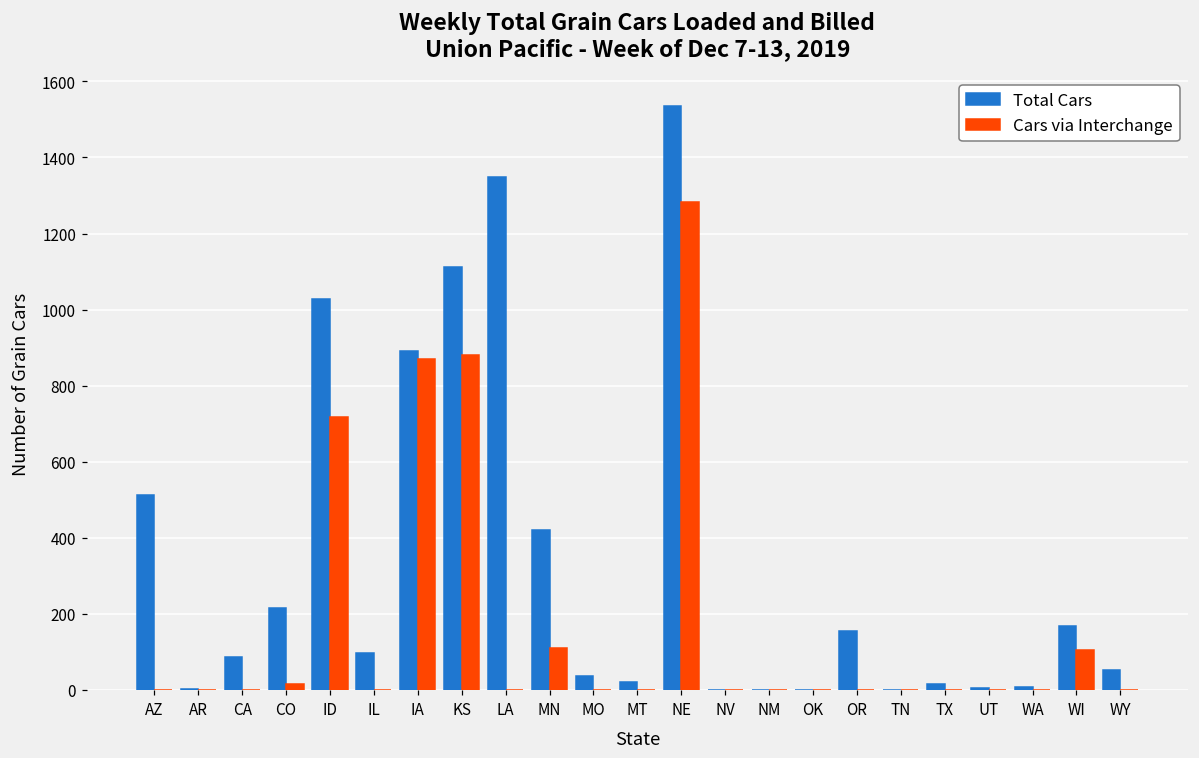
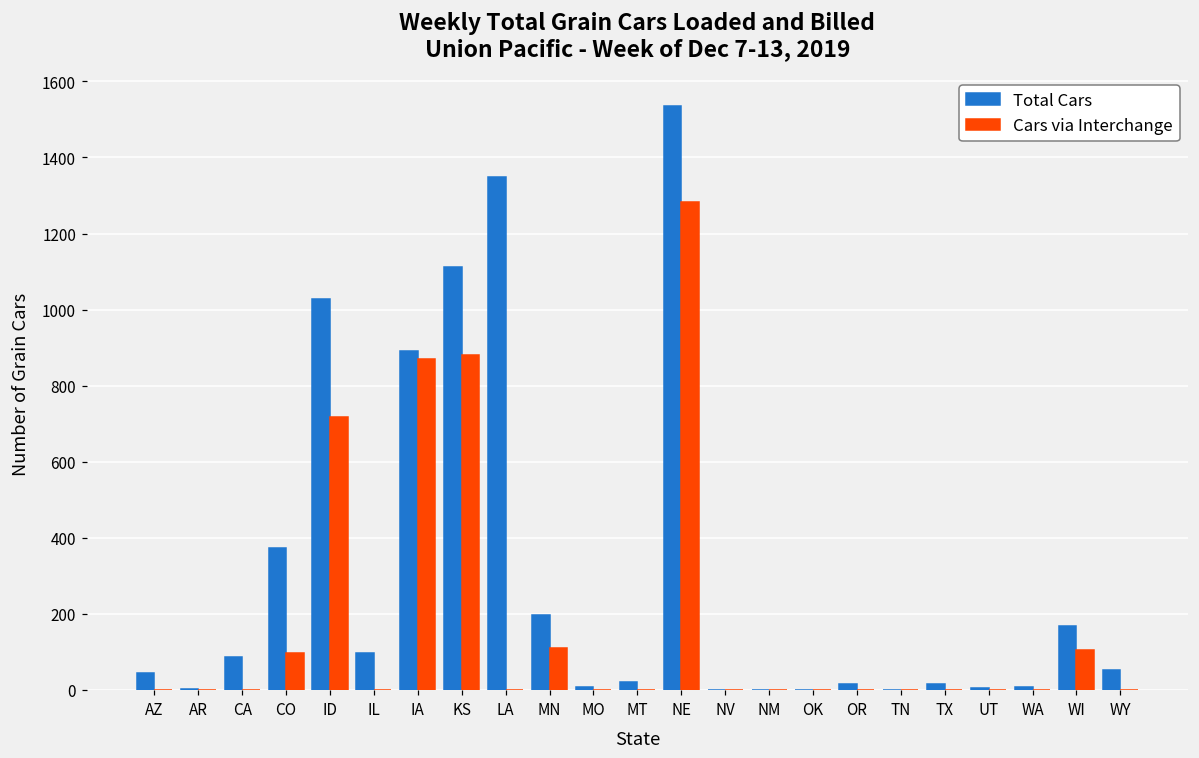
  {
    "Total Cars": {
-     "AZ": 510,
+     "AZ": 40,
      "CA": 90,
-     "CO": 220,
+     "CO": 370,
      "ID": 1030,
      "IL": 100,
      "IA": 890,
      "KS": 1110,
      "LA": 1350,
-     "MN": 420,
-     "MO": 40,
+     "MN": 200,
+     "MO": 10,
      "MT": 20,
      "NE": 1540,
      "NV": 0,
      "NM": 0,
      "OK": 0,
-     "OR": 160,
+     "OR": 20,
      "TN": 0,
      "TX": 20,
      "WA": 10,
      "WI": 170,
      "WY": 50
    },
    "Cars via Interchange": {
      "AZ": 0,
      "AR": 0,
      "CA": 0,
-     "CO": 20,
+     "CO": 100,
      "ID": 720,
      "IL": 0,
      "IA": 870,
      "KS": 880,
      "LA": 0,
      "MN": 110,
      "MO": 0,
      "MT": 0,
      "NE": 1280,
      "NV": 0,
      "NM": 0,
      "OK": 0,
      "OR": 0,
      "TN": 0,
      "TX": 0,
      "UT": 0,
      "WA": 0,
      "WI": 110,
      "WY": 0
    }
  }
